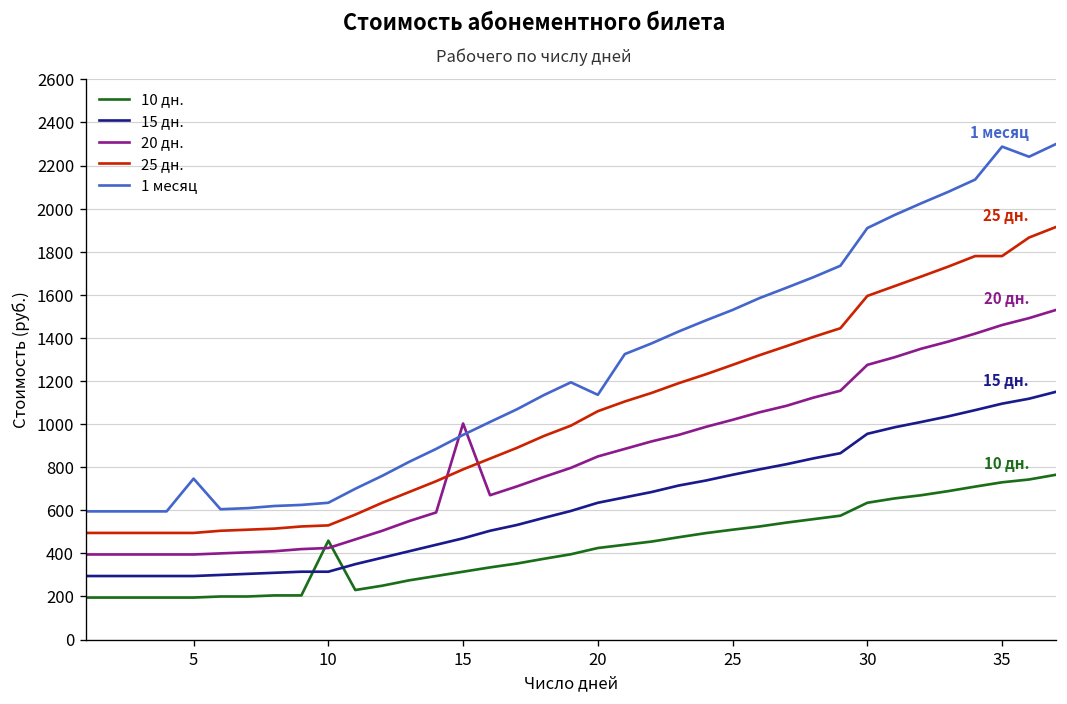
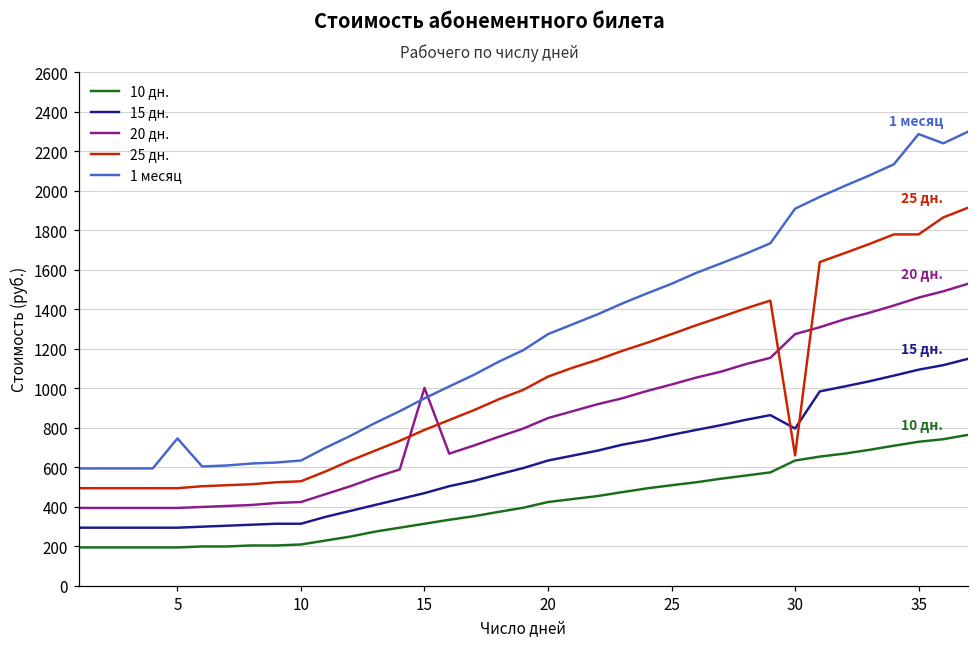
  {
    "10 дн.": {
      "5": 200,
-     "10": 460,
+     "10": 210,
      "15": 320,
      "20": 430,
      "25": 510,
      "30": 640,
      "35": 730
    },
    "15 дн.": {
      "5": 300,
      "10": 320,
      "15": 470,
      "20": 640,
      "25": 770,
-     "30": 960,
+     "30": 800,
      "35": 1100
    },
    "20 дн.": {
      "5": 400,
      "10": 430,
      "15": 1000,
      "20": 850,
      "25": 1020,
      "30": 1280,
      "35": 1460
    },
    "25 дн.": {
      "5": 500,
      "10": 530,
      "15": 790,
      "20": 1060,
      "25": 1280,
-     "30": 1600,
+     "30": 660,
      "35": 1780
    },
    "1 месяц": {
      "5": 750,
      "10": 640,
      "15": 950,
-     "20": 1140,
+     "20": 1280,
      "25": 1530,
      "30": 1910
    }
  }
